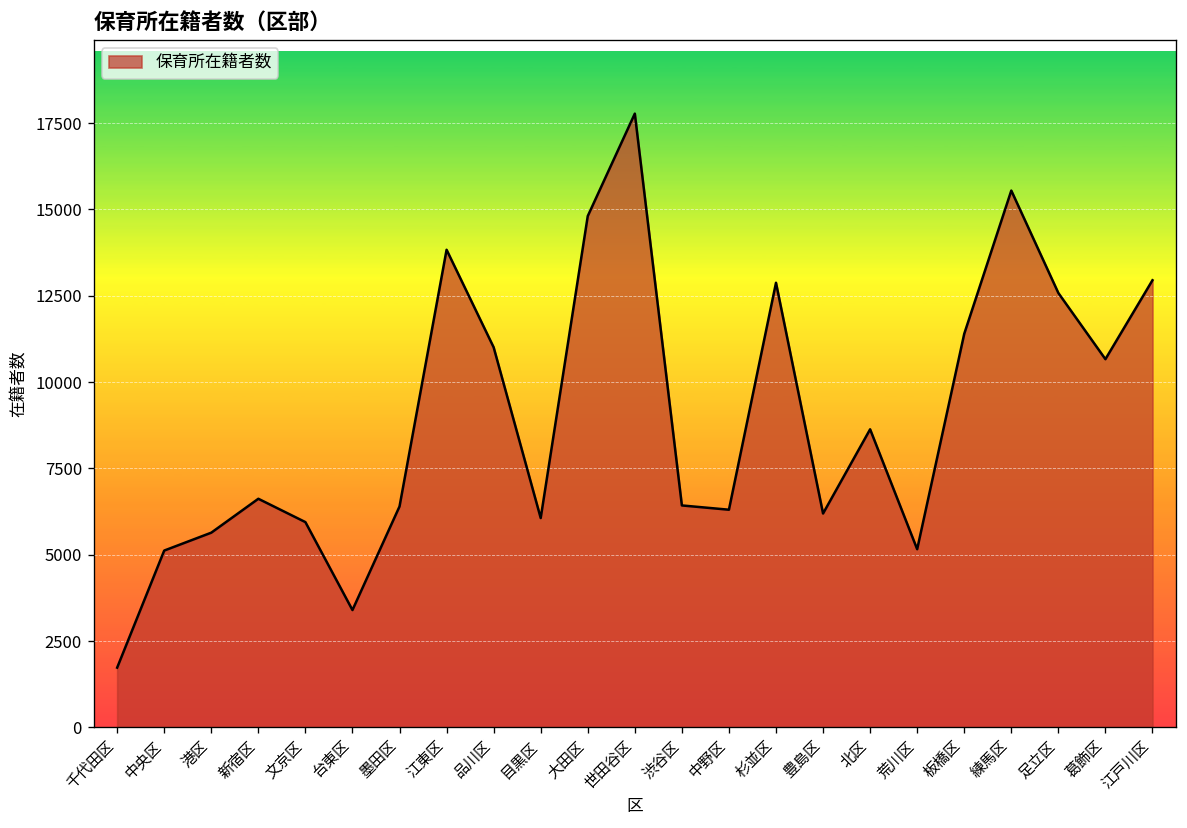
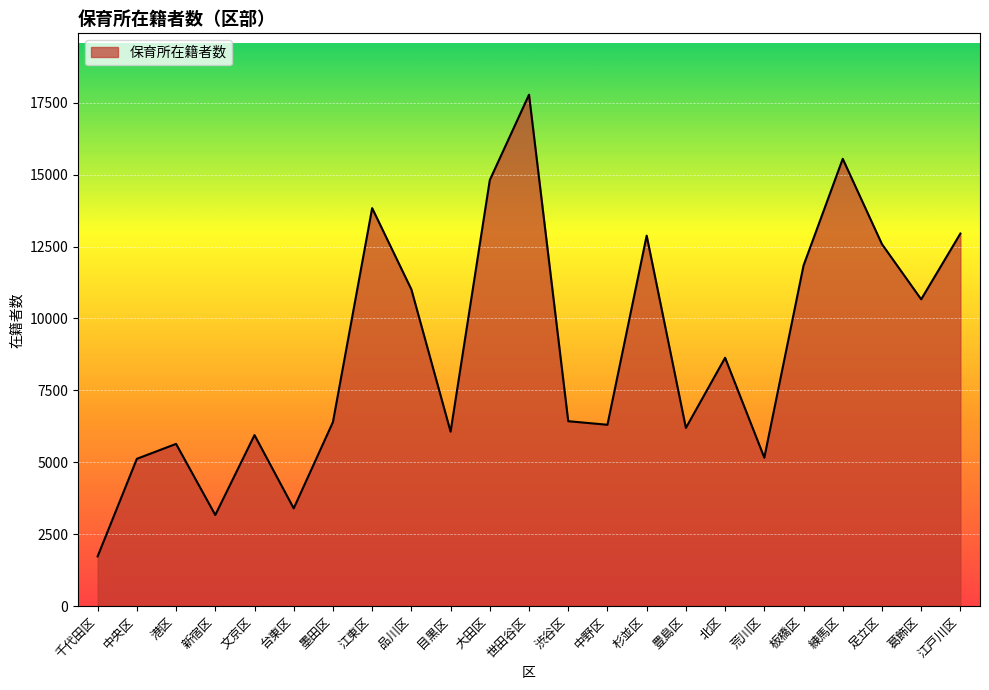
  {
    "千代田区": 1700,
    "中央区": 5100,
    "港区": 5600,
-   "新宿区": 6600,
+   "新宿区": 3200,
    "文京区": 5900,
    "台東区": 3400,
    "墨田区": 6400,
    "江東区": 13800,
    "品川区": 11000,
    "目黒区": 6100,
    "大田区": 14800,
    "世田谷区": 17800,
    "渋谷区": 6400,
    "中野区": 6300,
    "杉並区": 12900,
    "豊島区": 6200,
    "北区": 8600,
    "荒川区": 5200,
-   "板橋区": 11400,
+   "板橋区": 11800,
    "練馬区": 15500,
    "足立区": 12600,
    "葛飾区": 10700,
    "江戸川区": 13000
  }
